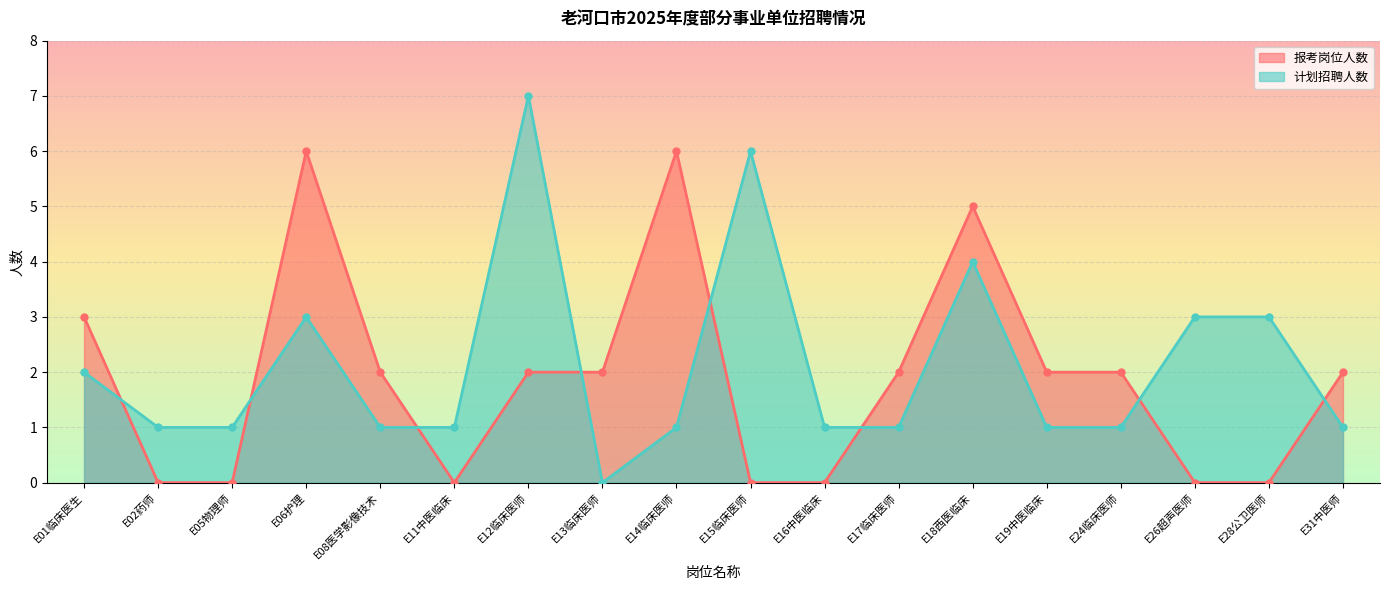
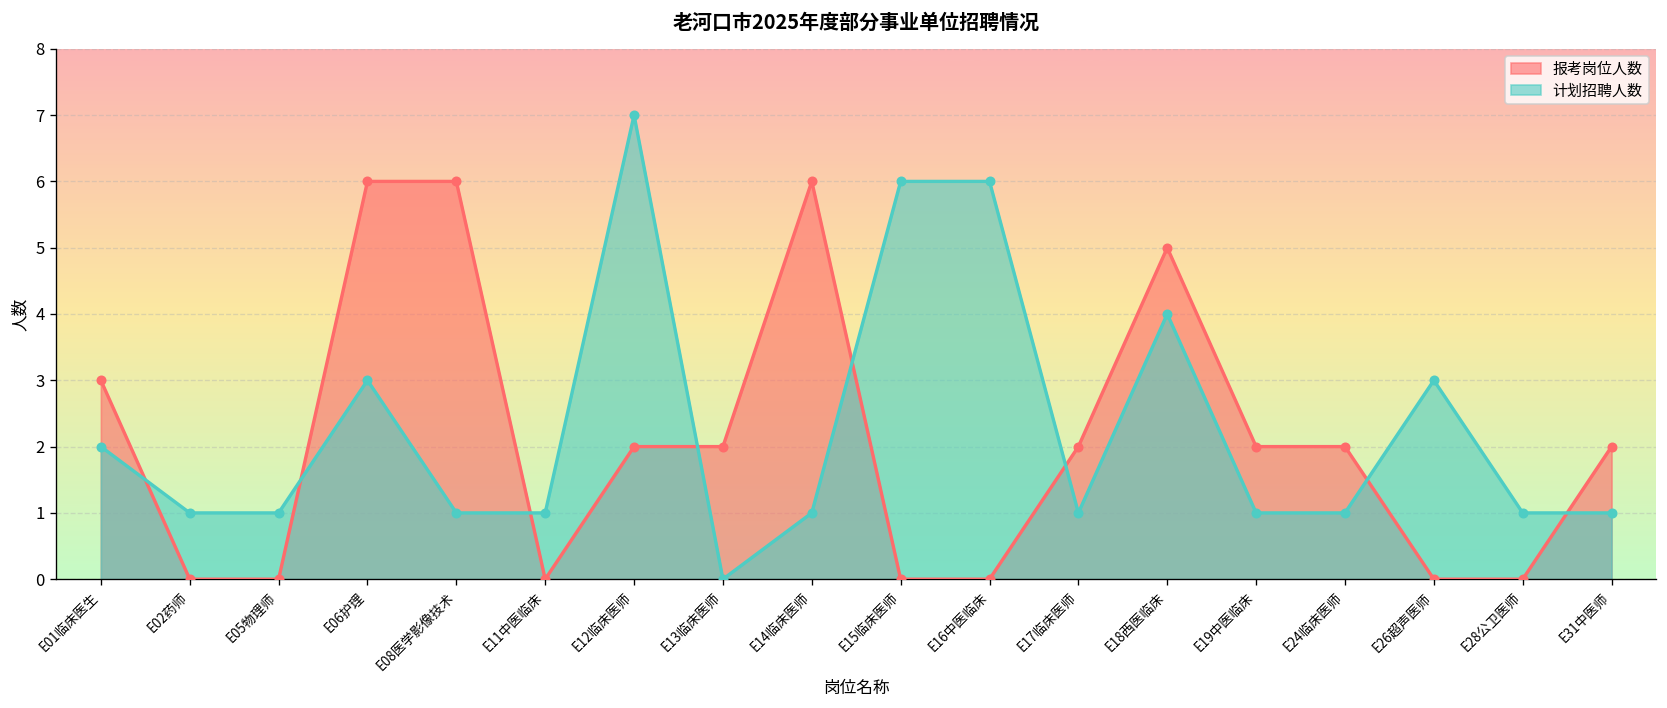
  {
    "报考岗位人数": {
      "E01临床医生": 3,
      "E02药师": 0,
      "E05物理师": 0,
      "E06护理": 6,
-     "E08医学影像技术": 2,
+     "E08医学影像技术": 6,
      "E11中医临床": 0,
      "E12临床医师": 2,
      "E13临床医师": 2,
      "E14临床医师": 6,
      "E15临床医师": 0,
      "E16中医临床": 0,
      "E17临床医师": 2,
      "E18西医临床": 5,
      "E19中医临床": 2,
      "E24临床医师": 2,
      "E26超声医师": 0,
      "E28公卫医师": 0,
      "E31中医师": 2
    },
    "计划招聘人数": {
      "E01临床医生": 2,
      "E02药师": 1,
      "E05物理师": 1,
      "E06护理": 3,
      "E08医学影像技术": 1,
      "E11中医临床": 1,
      "E12临床医师": 7,
      "E13临床医师": 0,
      "E14临床医师": 1,
      "E15临床医师": 6,
-     "E16中医临床": 1,
+     "E16中医临床": 6,
      "E17临床医师": 1,
      "E18西医临床": 4,
      "E19中医临床": 1,
      "E24临床医师": 1,
      "E26超声医师": 3,
-     "E28公卫医师": 3,
+     "E28公卫医师": 1,
      "E31中医师": 1
    }
  }
